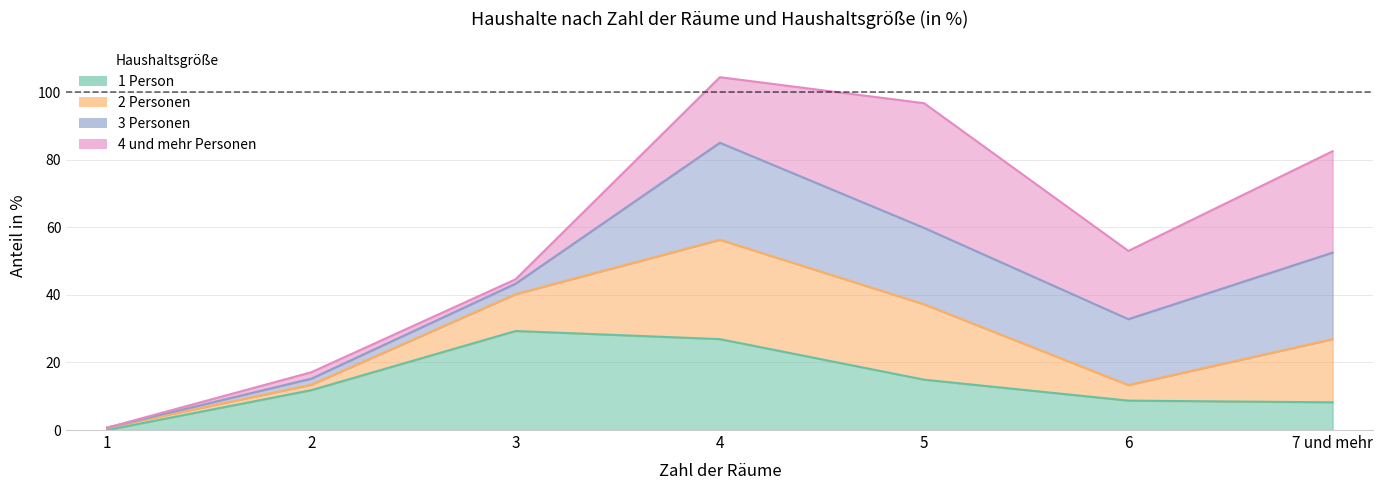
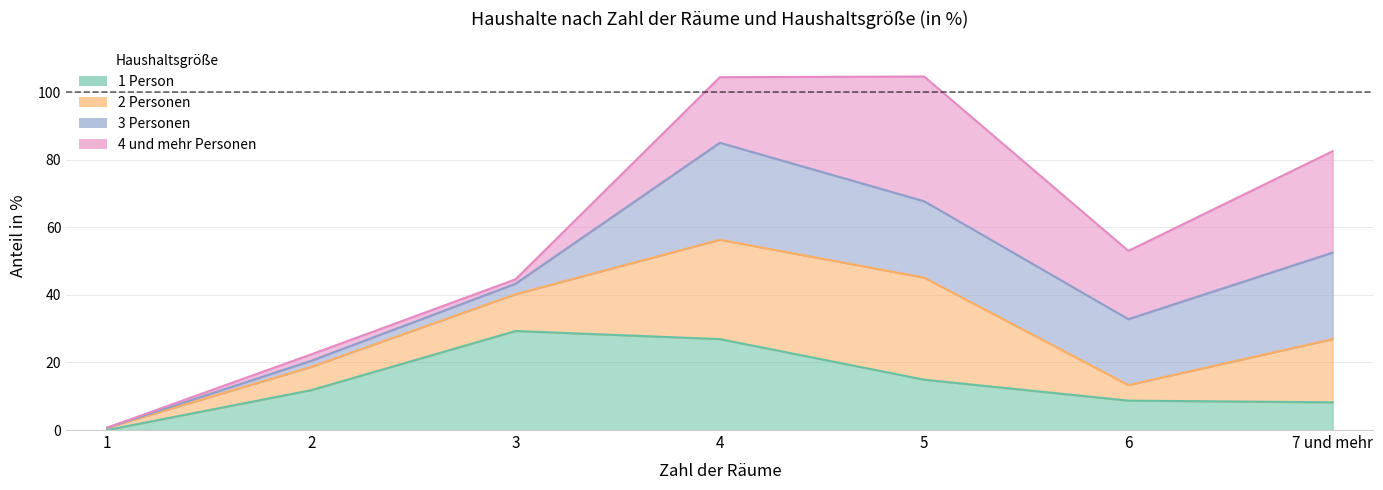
  {
    "2 Personen": {
-     "2": 2,
+     "2": 7,
      "3": 11,
      "4": 29,
-     "5": 22,
+     "5": 30,
      "6": 5,
      "7 und mehr": 19
    },
    "4 und mehr Personen": {
      "2": 2,
      "3": 1,
      "4": 19,
      "5": 37,
      "6": 20,
      "7 und mehr": 30
    }
  }
